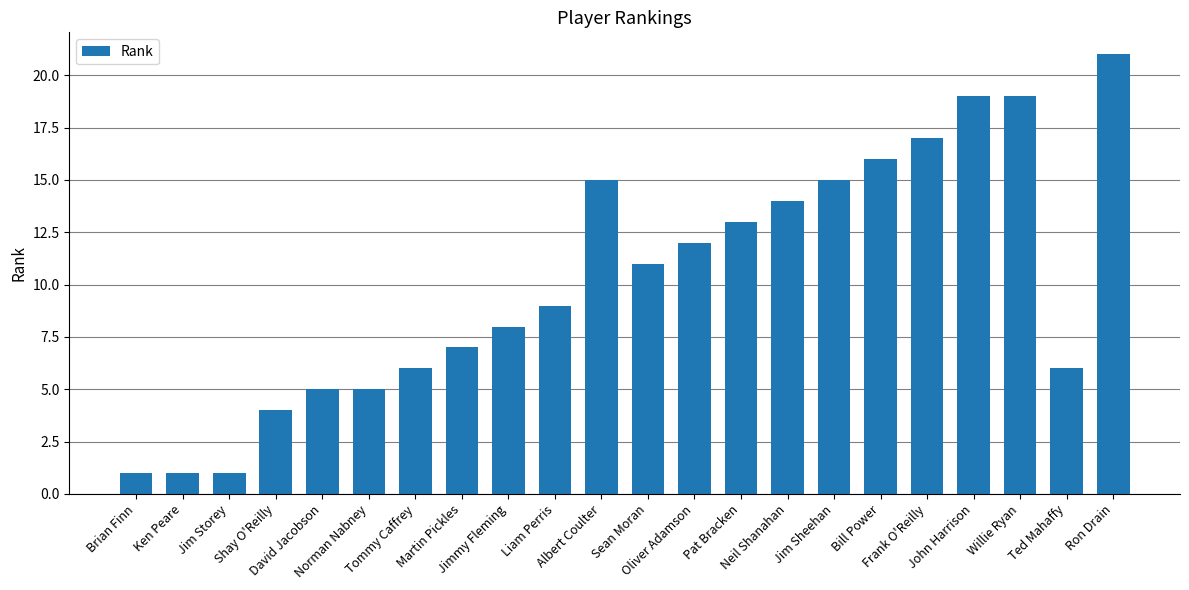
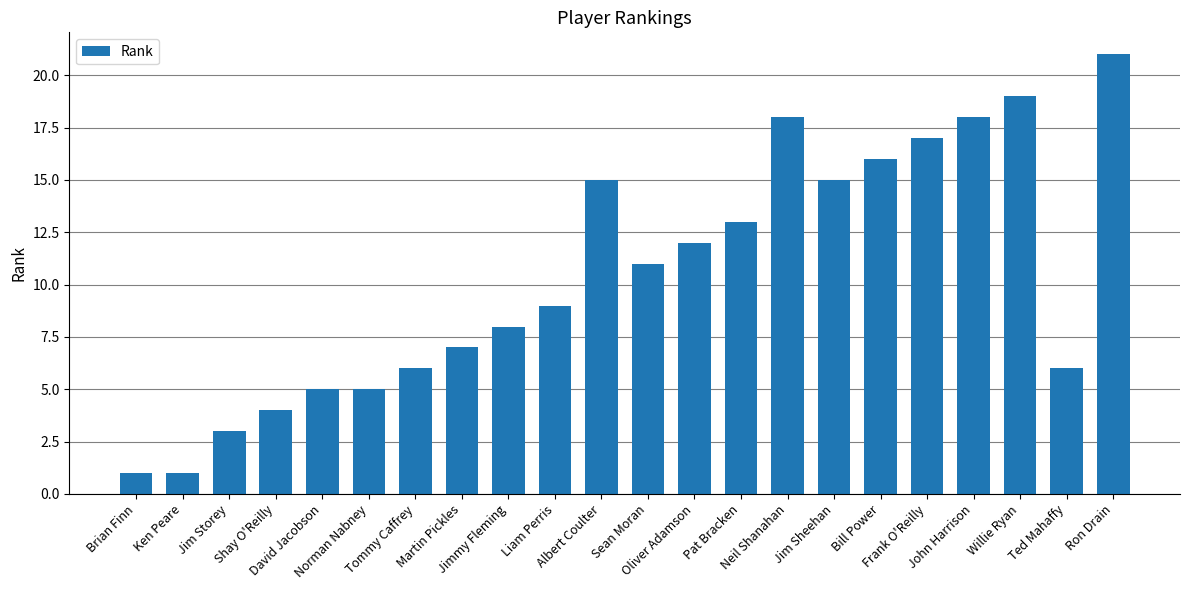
  {
    "Brian Finn": 1,
    "Ken Peare": 1,
-   "Jim Storey": 1,
+   "Jim Storey": 3,
    "Shay O'Reilly": 4,
    "David Jacobson": 5,
    "Norman Nabney": 5,
    "Tommy Caffrey": 6,
    "Martin Pickles": 7,
    "Jimmy Fleming": 8,
    "Liam Perris": 9,
    "Albert Coulter": 15,
    "Sean Moran": 11,
    "Oliver Adamson": 12,
    "Pat Bracken": 13,
-   "Neil Shanahan": 14,
+   "Neil Shanahan": 18,
    "Jim Sheehan": 15,
    "Bill Power": 16,
    "Frank O'Reilly": 17,
-   "John Harrison": 19,
+   "John Harrison": 18,
    "Willie Ryan": 19,
    "Ted Mahaffy": 6,
    "Ron Drain": 21
  }
